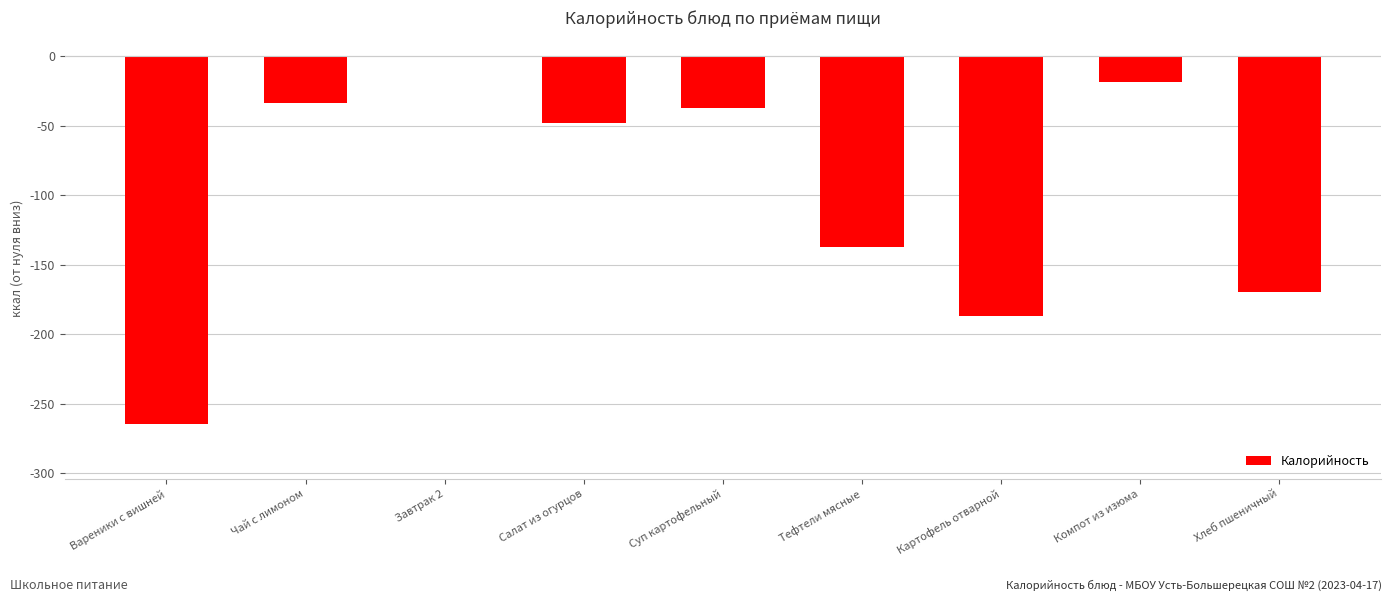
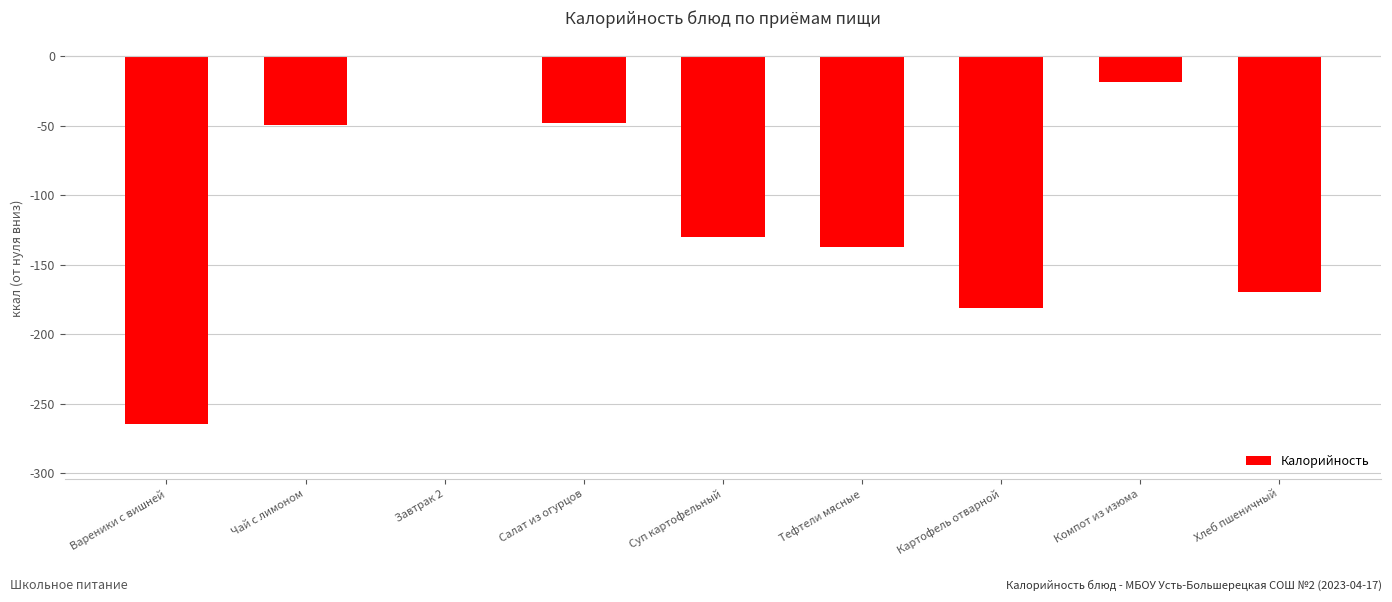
  {
    "Вареники с вишней": -264,
-   "Чай с лимоном": -34,
+   "Чай с лимоном": -50,
    "Завтрак 2": 0,
    "Салат из огурцов": -48,
-   "Суп картофельный": -37,
+   "Суп картофельный": -130,
    "Тефтели мясные": -137,
-   "Картофель отварной": -187,
+   "Картофель отварной": -181,
    "Компот из изюма": -19,
    "Хлеб пшеничный": -170
  }
